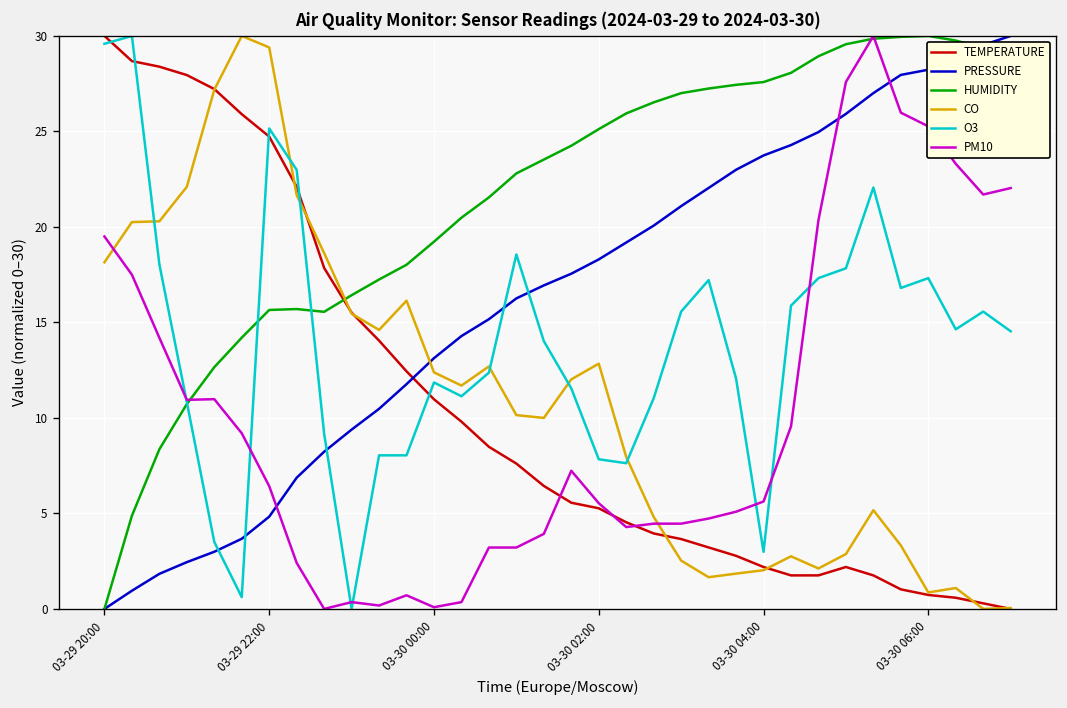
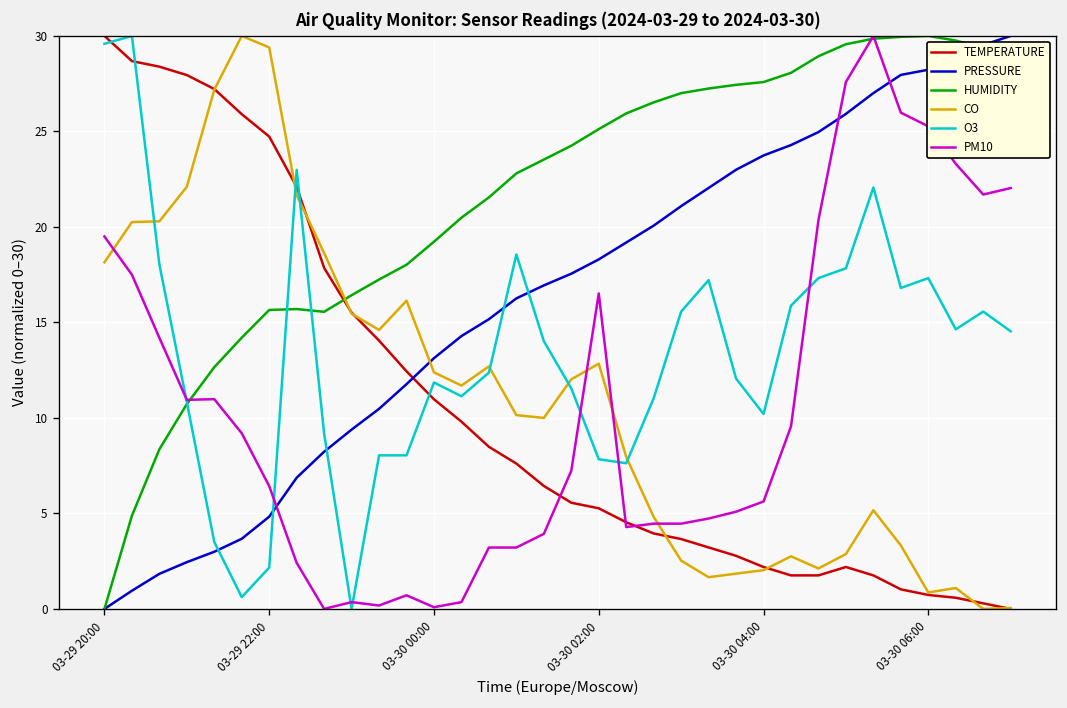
  {
    "TEMPERATURE": {
      "03-29 20:00": 30.0,
      "03-29 22:00": 24.7,
      "03-30 00:00": 11.0,
      "03-30 02:00": 5.3,
      "03-30 04:00": 2.2
    },
    "PRESSURE": {
      "03-29 22:00": 4.8,
      "03-30 00:00": 13.1,
      "03-30 02:00": 18.3,
      "03-30 04:00": 23.7
    },
    "HUMIDITY": {
      "03-29 22:00": 15.7,
      "03-30 00:00": 19.2,
      "03-30 02:00": 25.1,
      "03-30 04:00": 27.6,
      "03-30 06:00": 30.0
    },
    "CO": {
      "03-29 20:00": 18.1,
      "03-29 22:00": 29.4,
      "03-30 00:00": 12.4,
      "03-30 02:00": 12.8,
      "03-30 04:00": 2.0
    },
    "O3": {
      "03-29 20:00": 29.6,
-     "03-29 22:00": 25.2,
+     "03-29 22:00": 2.2,
      "03-30 00:00": 11.9,
      "03-30 02:00": 7.8,
-     "03-30 04:00": 3.0,
+     "03-30 04:00": 10.2,
      "03-30 06:00": 17.3
    },
    "PM10": {
      "03-29 20:00": 19.5,
      "03-29 22:00": 6.4,
      "03-30 00:00": 0.1,
-     "03-30 02:00": 5.5,
+     "03-30 02:00": 16.5,
      "03-30 04:00": 5.6
    }
  }
